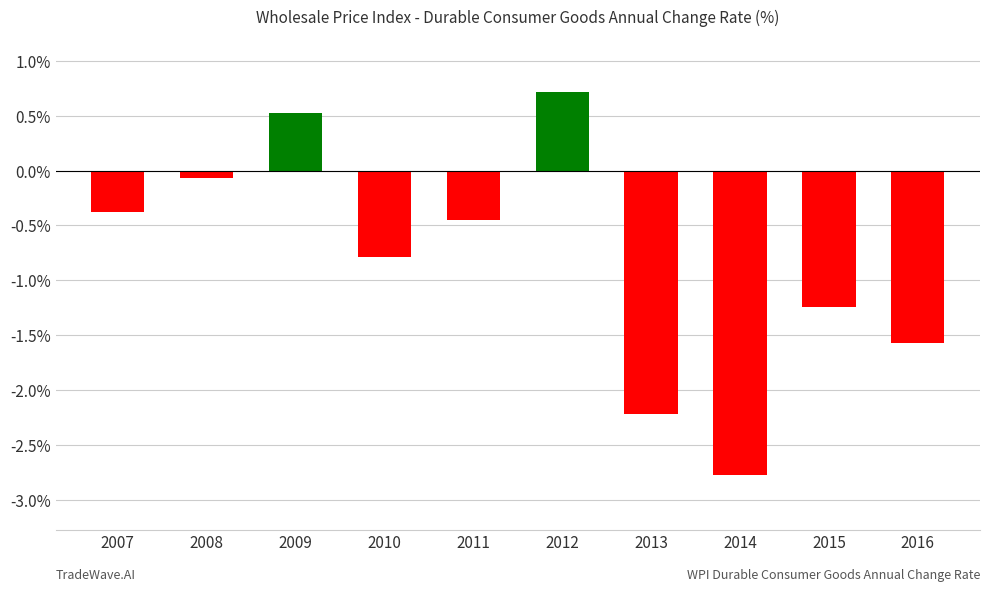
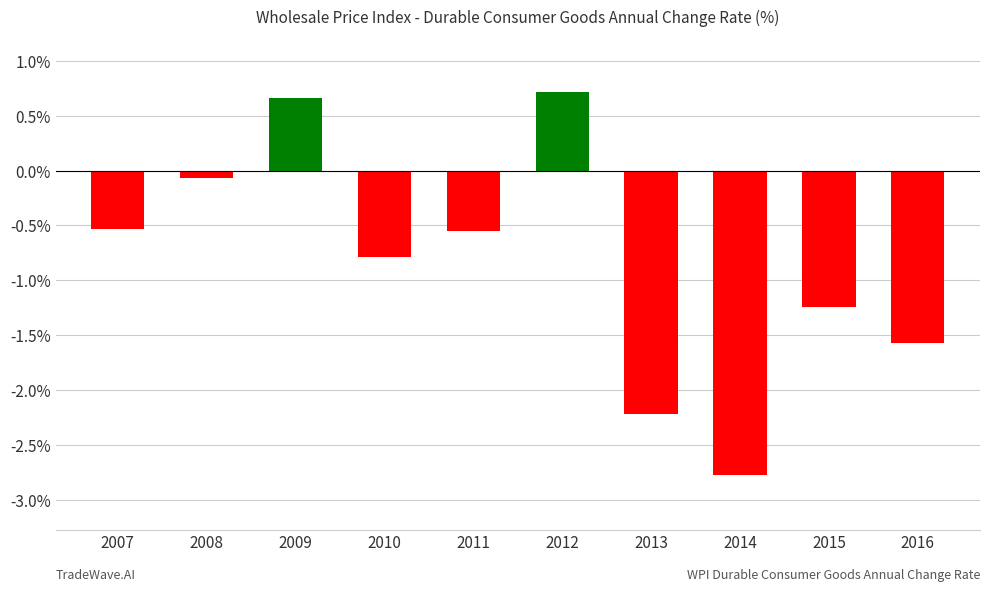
  {
-   "2007": "-0.38%",
+   "2007": "-0.53%",
    "2008": "-0.07%",
-   "2009": "0.52%",
+   "2009": "0.66%",
    "2010": "-0.79%",
-   "2011": "-0.45%",
+   "2011": "-0.55%",
    "2012": "0.72%",
    "2013": "-2.22%",
    "2014": "-2.77%",
    "2015": "-1.24%",
    "2016": "-1.57%"
  }
